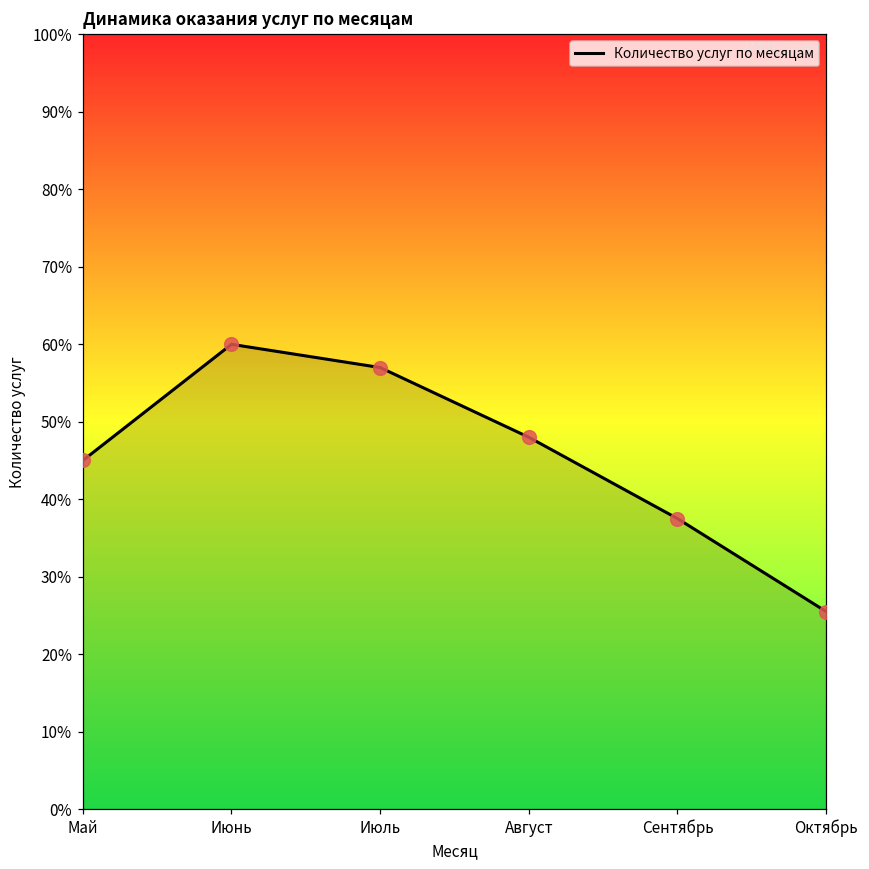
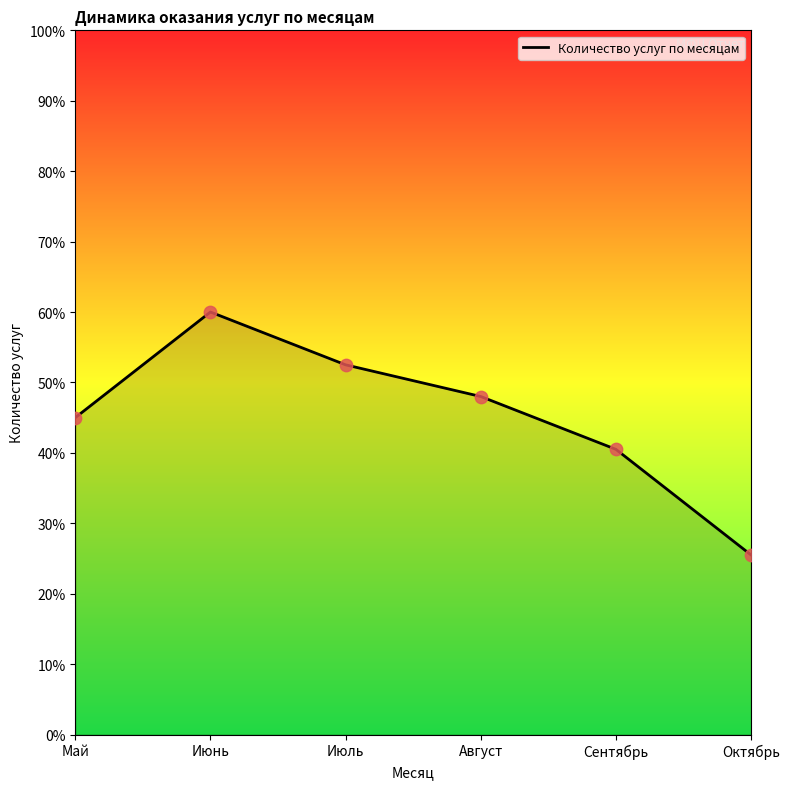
  {
    "Май": "45%",
    "Июнь": "60%",
-   "Июль": "57%",
+   "Июль": "53%",
    "Август": "48%",
-   "Сентябрь": "38%",
+   "Сентябрь": "41%",
    "Октябрь": "26%"
  }
